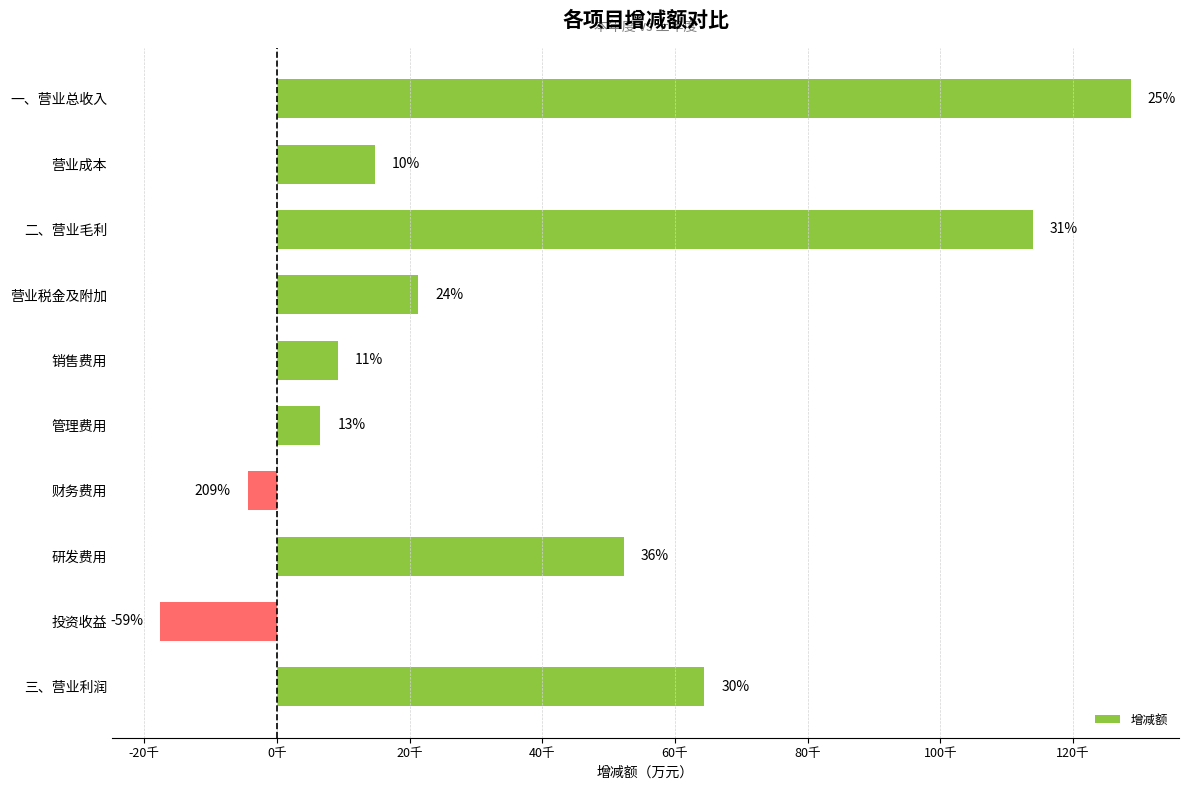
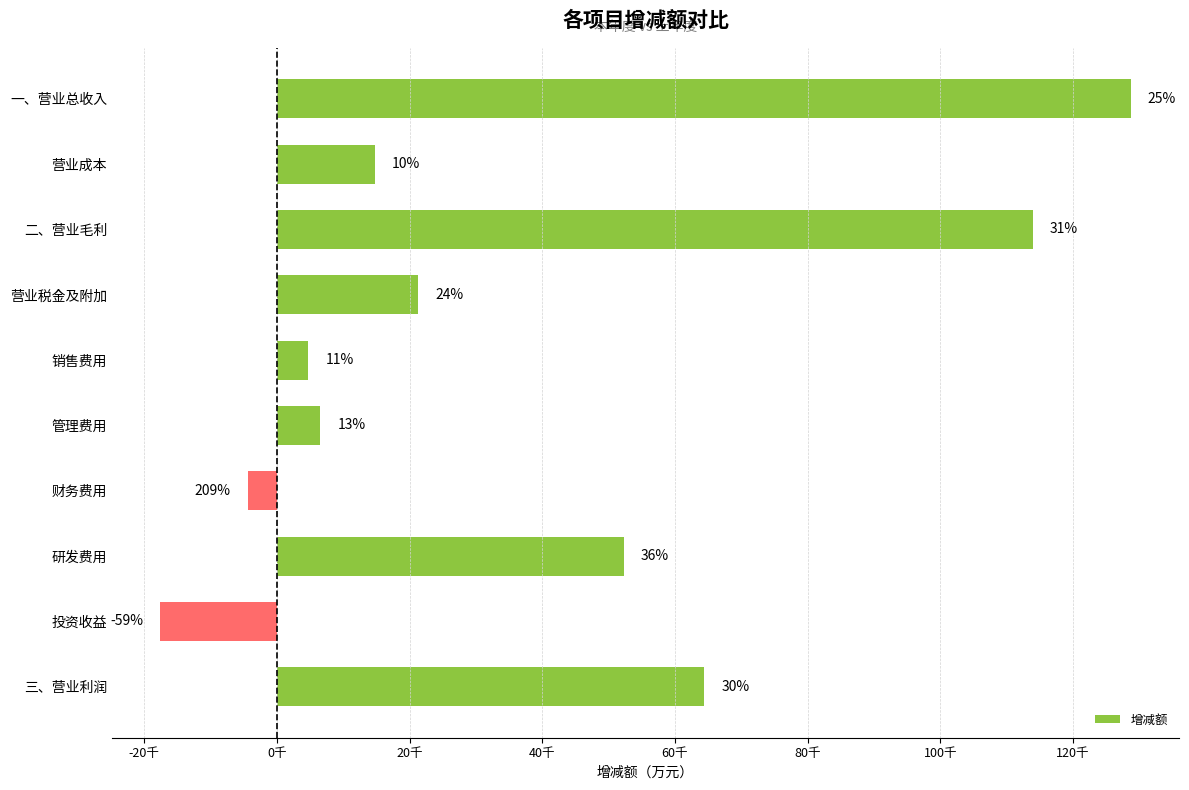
  {
-   "销售费用": "9千"
+   "销售费用": "5千"
  }
